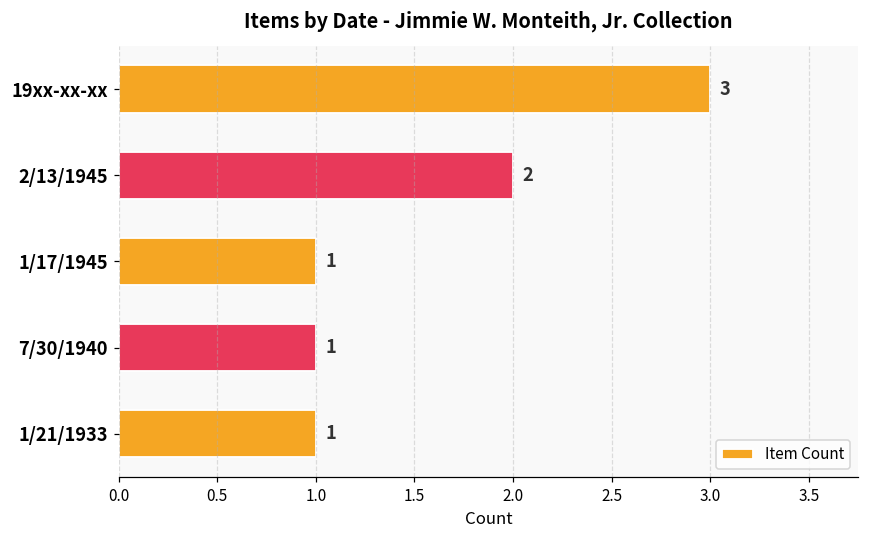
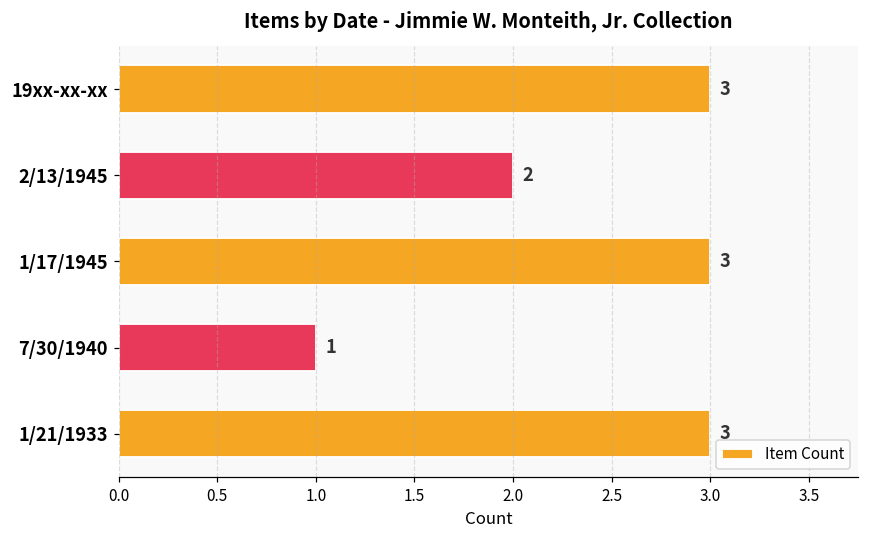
  {
    "19xx-xx-xx": 3,
    "2/13/1945": 2,
-   "1/17/1945": 1,
+   "1/17/1945": 3,
    "7/30/1940": 1,
-   "1/21/1933": 1
+   "1/21/1933": 3
  }
